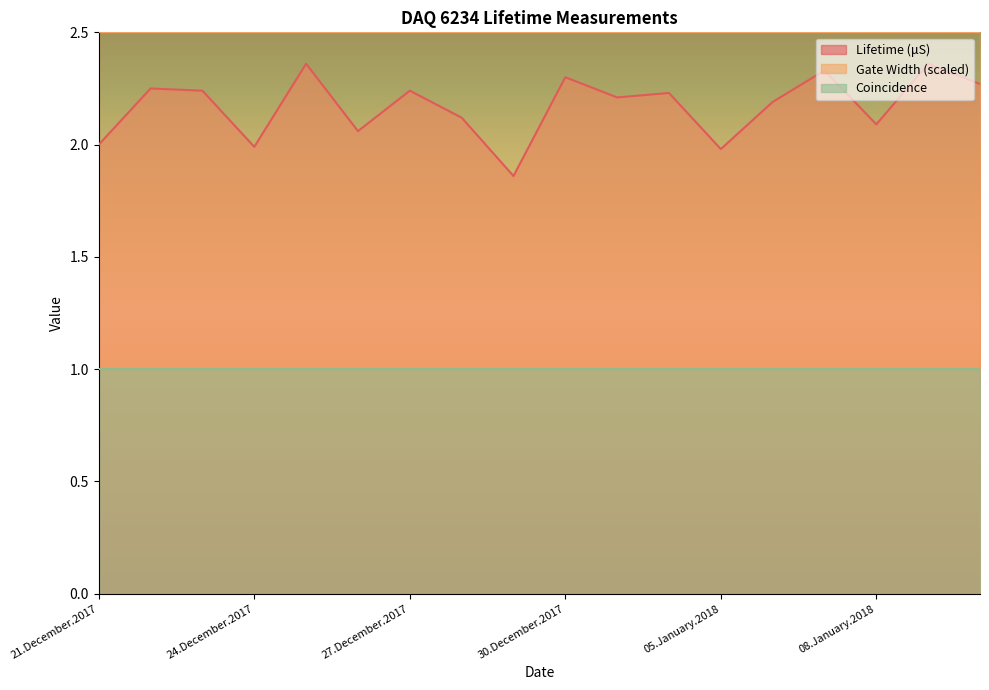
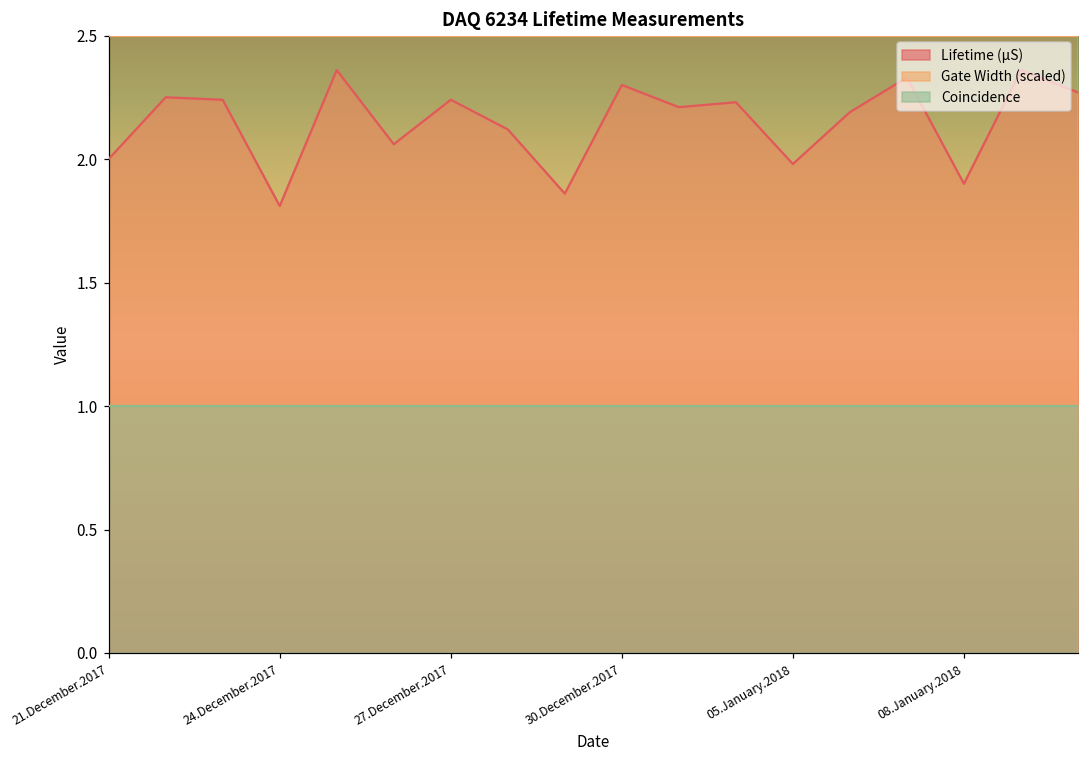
  {
    "Lifetime (μS)": {
      "21.December.2017": 2.00,
-     "24.December.2017": 1.99,
+     "24.December.2017": 1.81,
      "27.December.2017": 2.24,
      "30.December.2017": 2.30,
      "05.January.2018": 1.98,
-     "08.January.2018": 2.09
+     "08.January.2018": 1.90
    },
    "Gate Width (scaled)": {
      "21.December.2017": 2.50,
      "24.December.2017": 2.50,
      "27.December.2017": 2.50,
      "30.December.2017": 2.50,
      "05.January.2018": 2.50,
      "08.January.2018": 2.50
    },
    "Coincidence": {
      "21.December.2017": 1.00,
      "24.December.2017": 1.00,
      "27.December.2017": 1.00,
      "30.December.2017": 1.00,
      "05.January.2018": 1.00,
      "08.January.2018": 1.00
    }
  }
